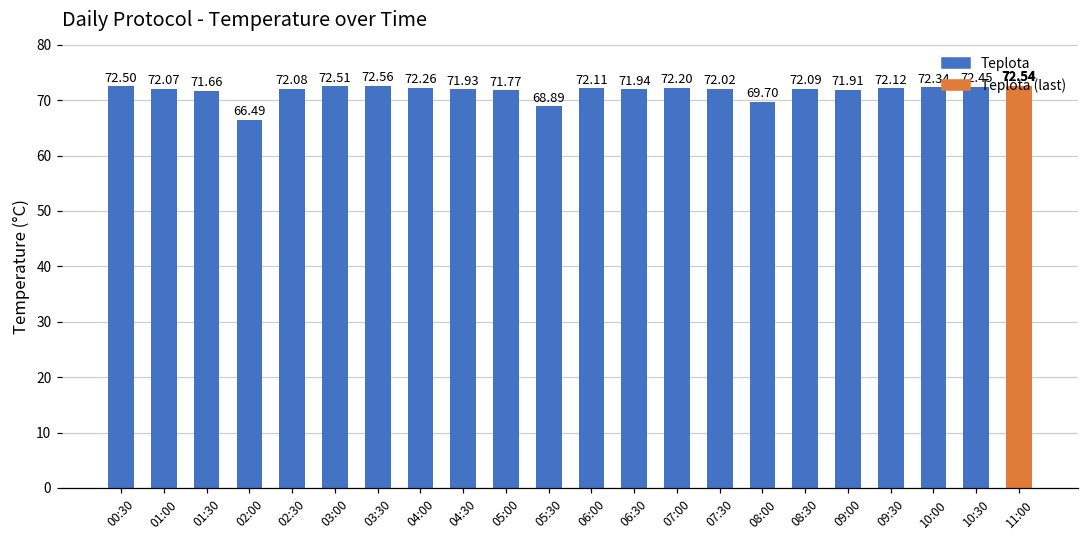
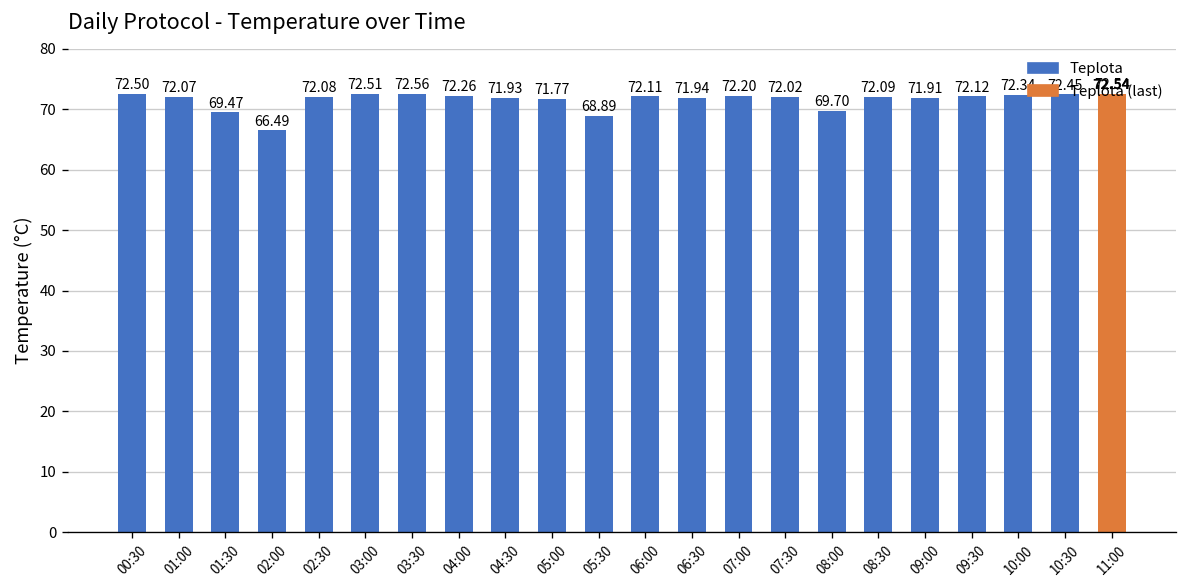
  {
    "00:30": 72.50,
    "01:00": 72.07,
-   "01:30": 71.66,
+   "01:30": 69.47,
    "02:00": 66.49,
    "02:30": 72.08,
    "03:00": 72.51,
    "03:30": 72.56,
    "04:00": 72.26,
    "04:30": 71.93,
    "05:00": 71.77,
    "05:30": 68.89,
    "06:00": 72.11,
    "06:30": 71.94,
    "07:00": 72.20,
    "07:30": 72.02,
    "08:00": 69.70,
    "08:30": 72.09,
    "09:00": 71.91,
    "09:30": 72.12,
    "10:00": 72.34,
    "10:30": 72.45
  }
